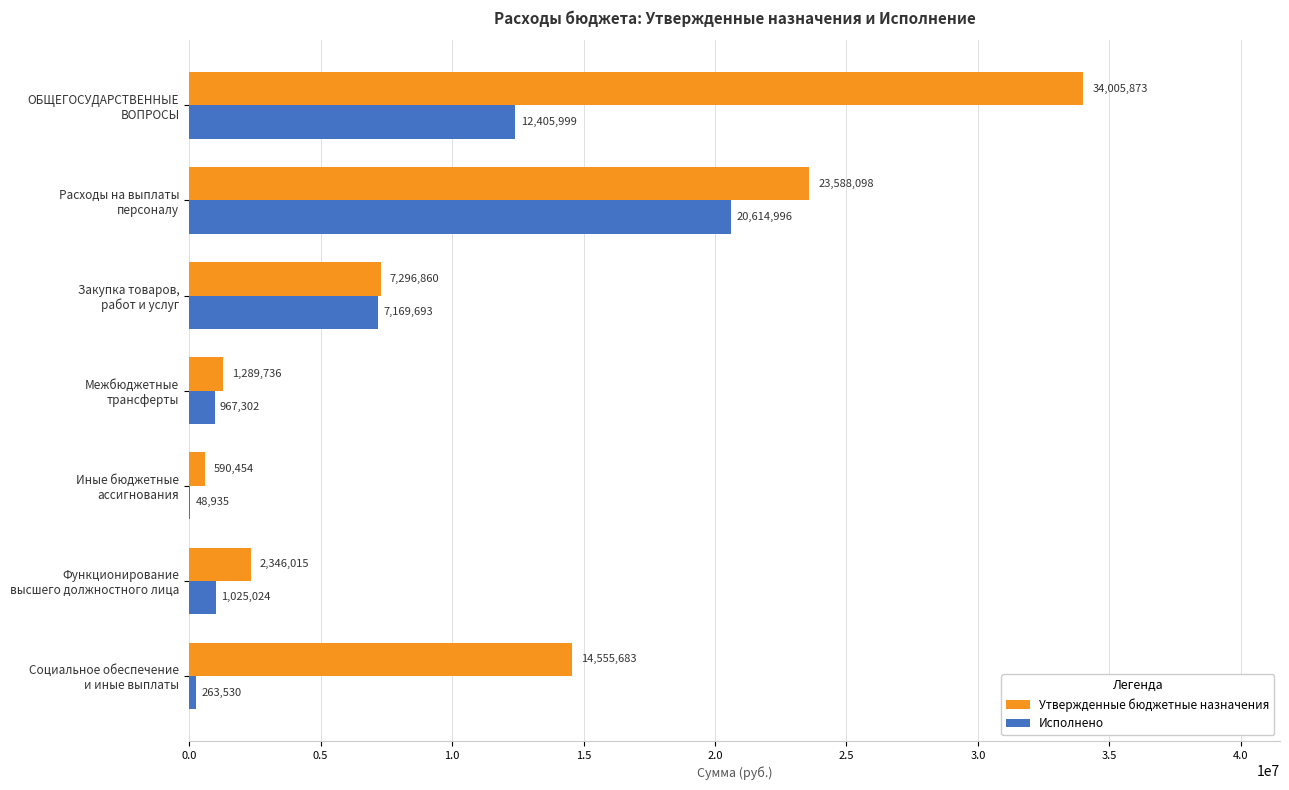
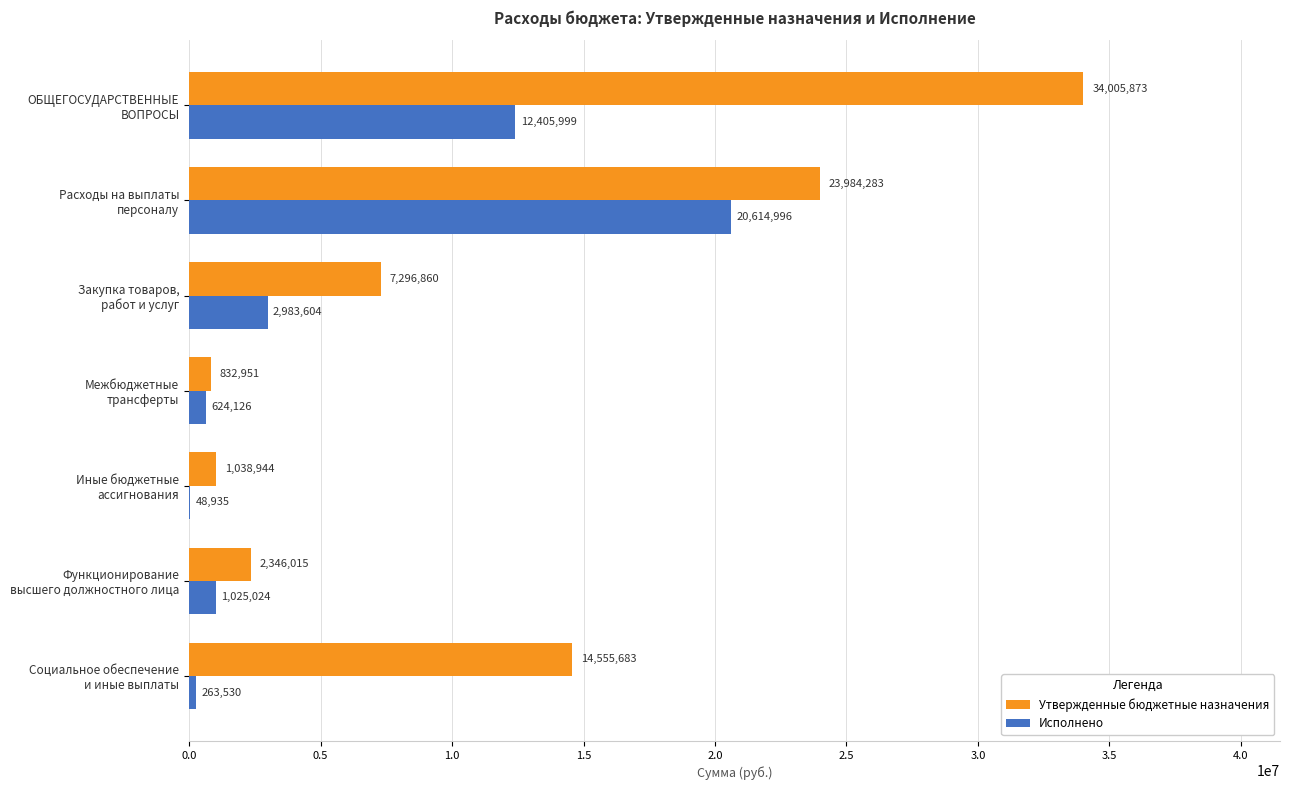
  {
    "Утвержденные бюджетные назначения": {
      "ОБЩЕГОСУДАРСТВЕННЫЕ ВОПРОСЫ": "34,005,873",
-     "Расходы на выплаты персоналу": "23,588,098",
+     "Расходы на выплаты персоналу": "23,984,283",
      "Закупка товаров, работ и услуг": "7,296,860",
-     "Межбюджетные трансферты": "1,289,736",
-     "Иные бюджетные ассигнования": "590,454",
+     "Межбюджетные трансферты": "832,951",
+     "Иные бюджетные ассигнования": "1,038,944",
      "Функционирование высшего должностного лица": "2,346,015",
      "Социальное обеспечение и иные выплаты": "14,555,683"
    },
    "Исполнено": {
      "ОБЩЕГОСУДАРСТВЕННЫЕ ВОПРОСЫ": "12,405,999",
      "Расходы на выплаты персоналу": "20,614,996",
-     "Закупка товаров, работ и услуг": "7,169,693",
-     "Межбюджетные трансферты": "967,302",
+     "Закупка товаров, работ и услуг": "2,983,604",
+     "Межбюджетные трансферты": "624,126",
      "Иные бюджетные ассигнования": "48,935",
      "Функционирование высшего должностного лица": "1,025,024",
      "Социальное обеспечение и иные выплаты": "263,530"
    }
  }
